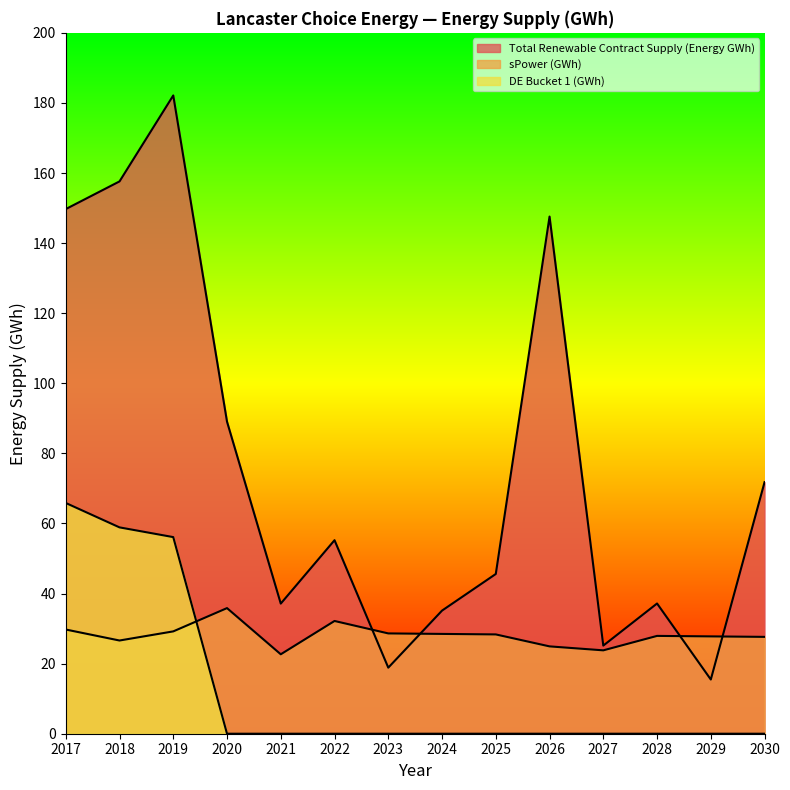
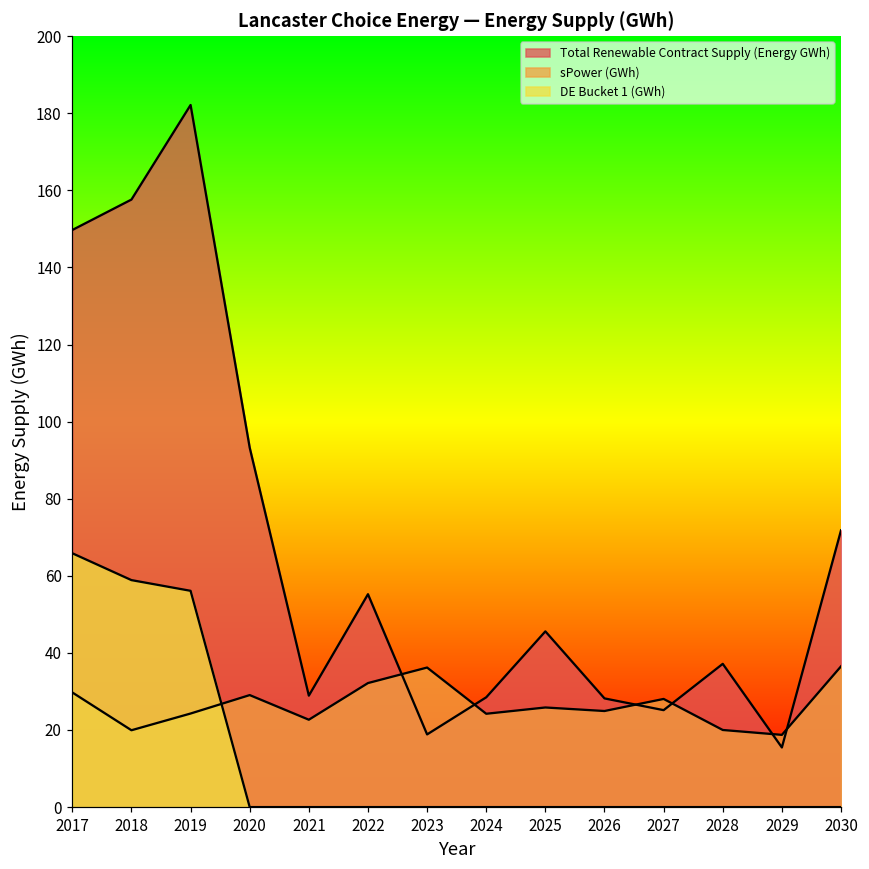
  {
    "Total Renewable Contract Supply (Energy GWh)": {
      "2017": 150,
      "2018": 158,
      "2019": 182,
-     "2020": 89,
-     "2021": 37,
+     "2020": 93,
+     "2021": 29,
      "2022": 55,
      "2023": 19,
-     "2024": 35,
+     "2024": 28,
      "2025": 46,
-     "2026": 148,
+     "2026": 28,
      "2027": 25,
      "2028": 37,
      "2029": 15,
      "2030": 72
    },
    "sPower (GWh)": {
      "2017": 30,
-     "2018": 27,
-     "2019": 29,
-     "2020": 36,
+     "2018": 20,
+     "2019": 24,
+     "2020": 29,
      "2021": 23,
      "2022": 32,
-     "2023": 29,
-     "2024": 28,
-     "2025": 28,
+     "2023": 36,
+     "2024": 24,
+     "2025": 26,
      "2026": 25,
-     "2027": 24,
-     "2028": 28,
-     "2029": 28,
-     "2030": 28
+     "2027": 28,
+     "2028": 20,
+     "2029": 19,
+     "2030": 37
    },
    "DE Bucket 1 (GWh)": {
      "2017": 66,
      "2018": 59,
      "2019": 56,
      "2020": 0,
      "2021": 0,
      "2022": 0,
      "2023": 0,
      "2024": 0,
      "2025": 0,
      "2026": 0,
      "2027": 0,
      "2028": 0,
      "2029": 0,
      "2030": 0
    }
  }
